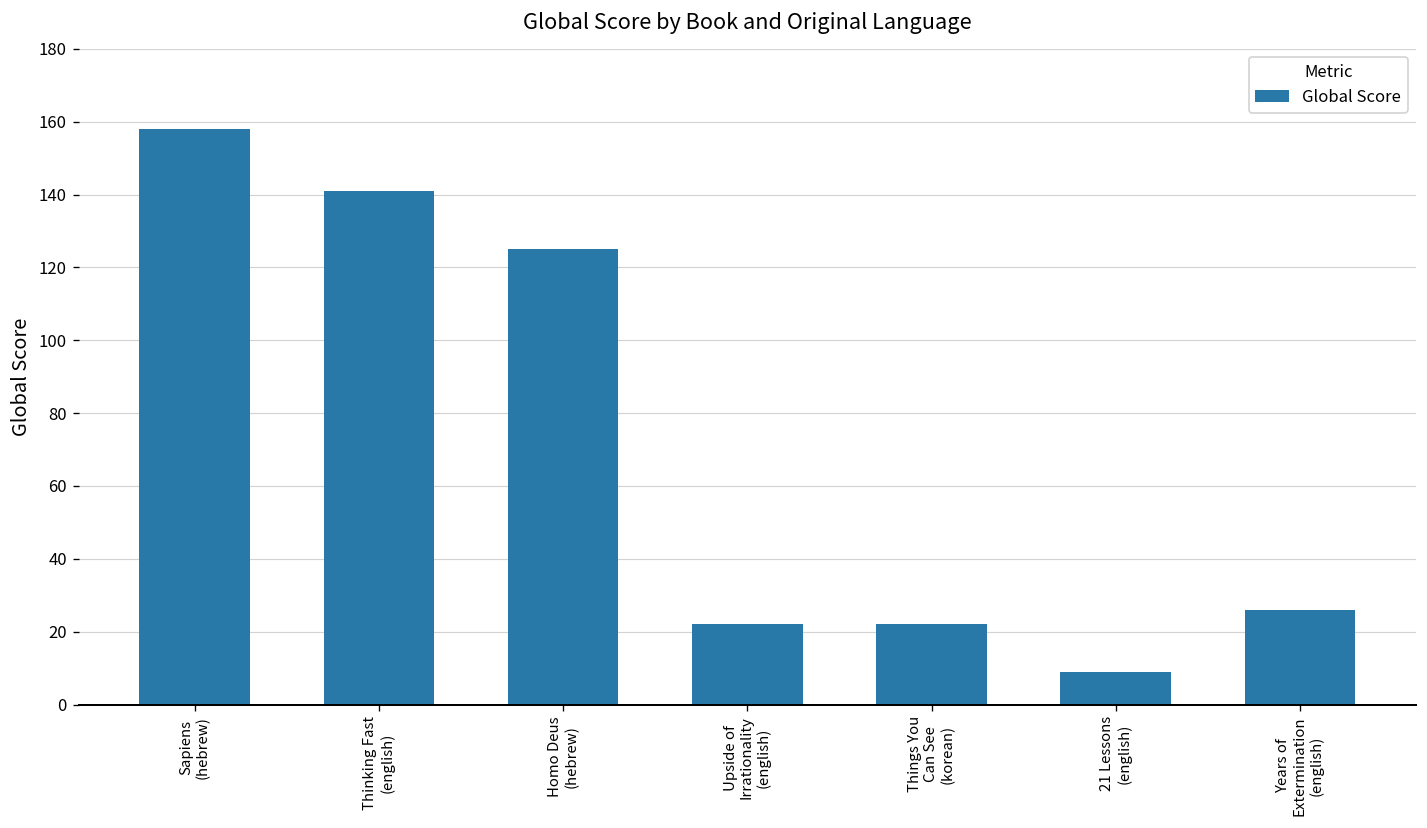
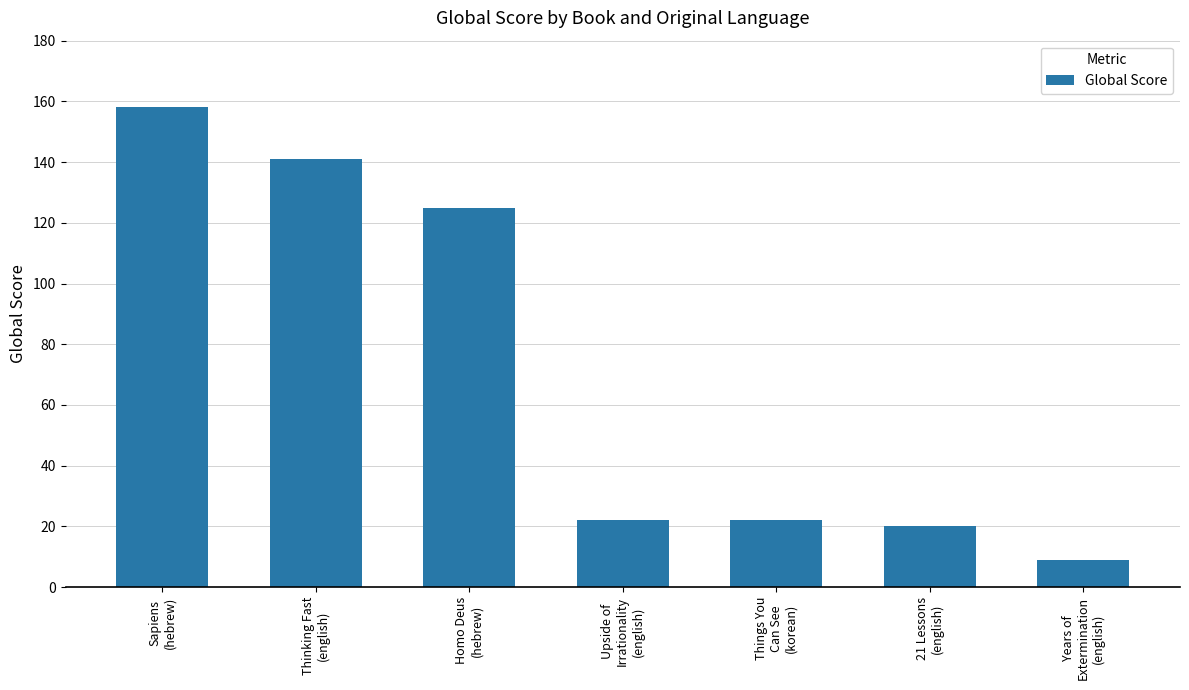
  {
    "Sapiens (hebrew)": 158,
    "Thinking Fast (english)": 141,
    "Homo Deus (hebrew)": 125,
    "Upside of Irrationality (english)": 22,
    "Things You Can See (korean)": 22,
-   "21 Lessons (english)": 9,
-   "Years of Extermination (english)": 26
+   "21 Lessons (english)": 20,
+   "Years of Extermination (english)": 9
  }
